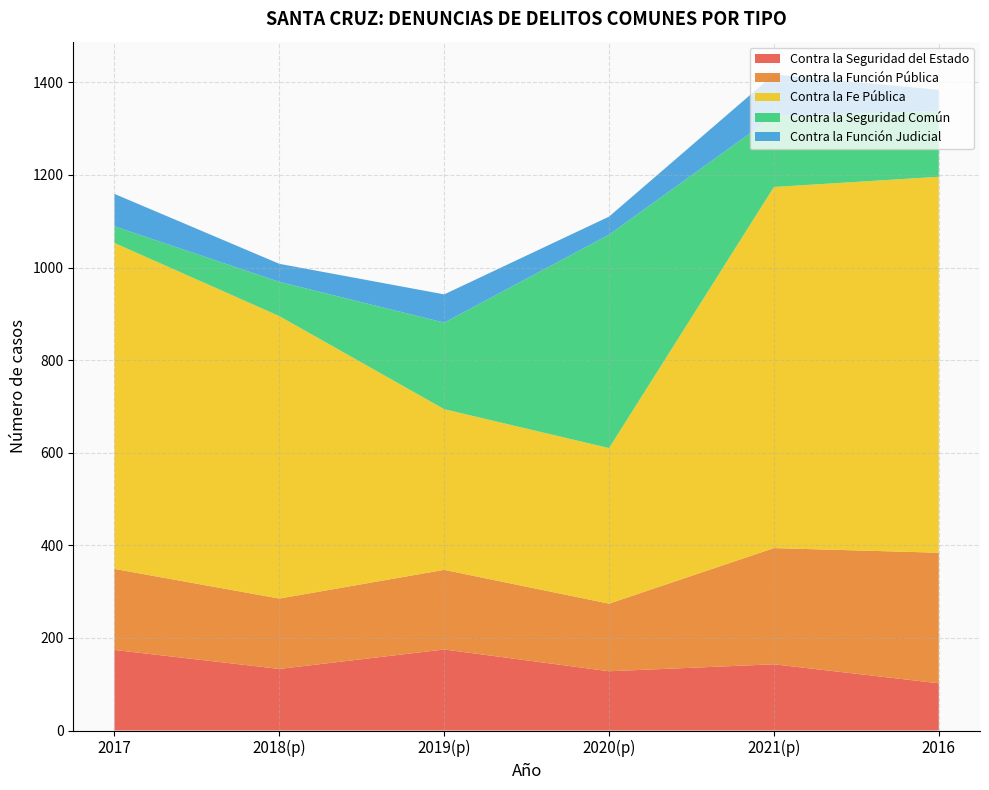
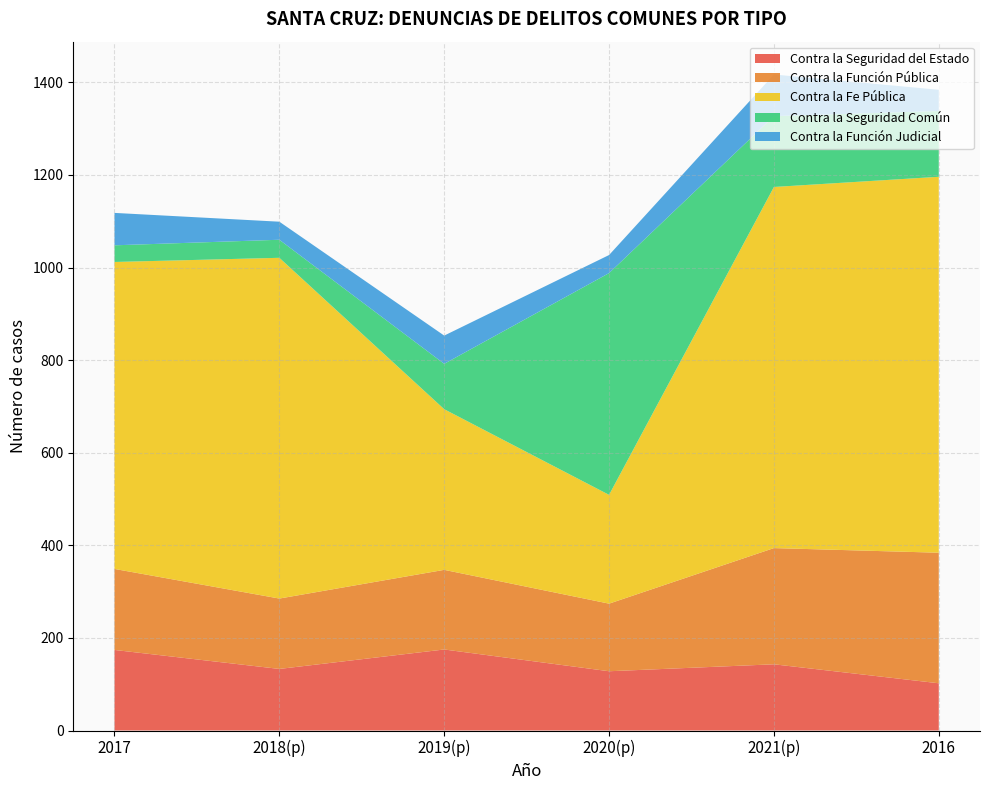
  {
    "Contra la Fe Pública": {
-     "2017": 700,
-     "2018(p)": 610,
+     "2017": 660,
+     "2018(p)": 740,
      "2019(p)": 350,
-     "2020(p)": 340,
+     "2020(p)": 240,
      "2021(p)": 780,
      "2016": 810
    },
    "Contra la Seguridad Común": {
      "2017": 40,
-     "2018(p)": 70,
-     "2019(p)": 190,
-     "2020(p)": 460
+     "2018(p)": 40,
+     "2019(p)": 100,
+     "2020(p)": 480
    },
    "Contra la Función Judicial": {
      "2017": 70,
      "2018(p)": 40,
      "2019(p)": 60,
      "2020(p)": 40
    }
  }
